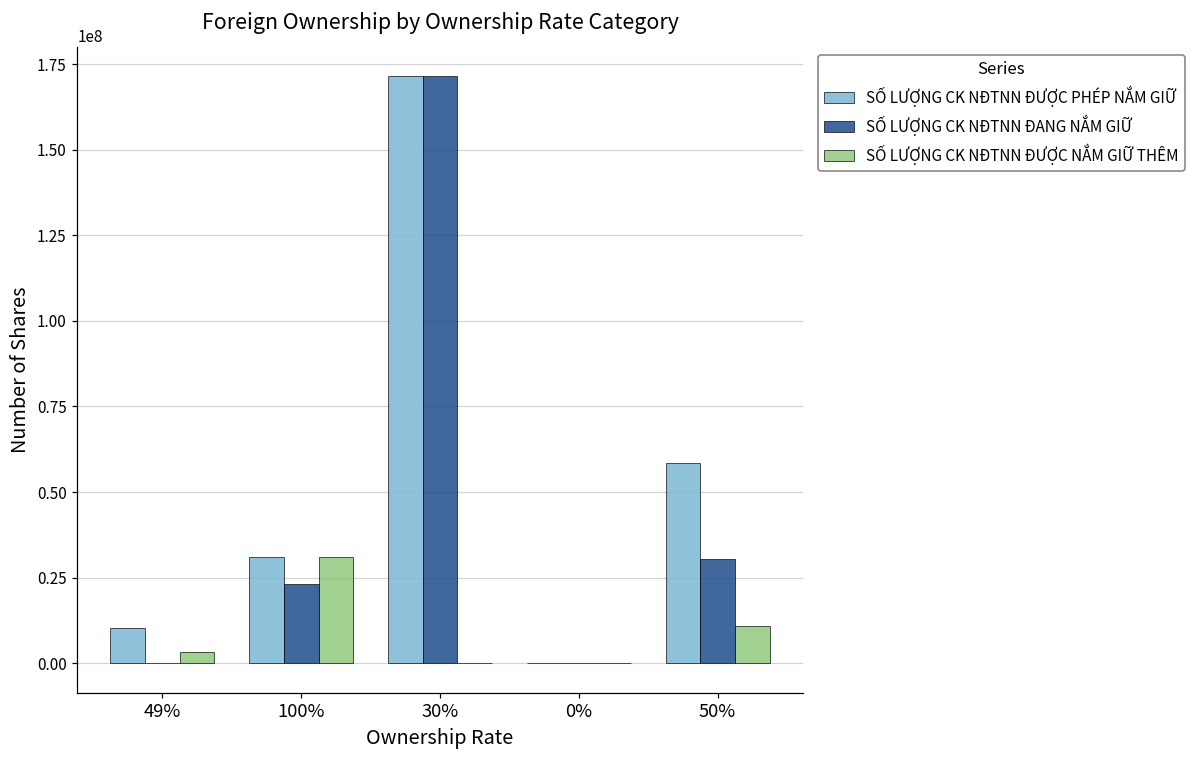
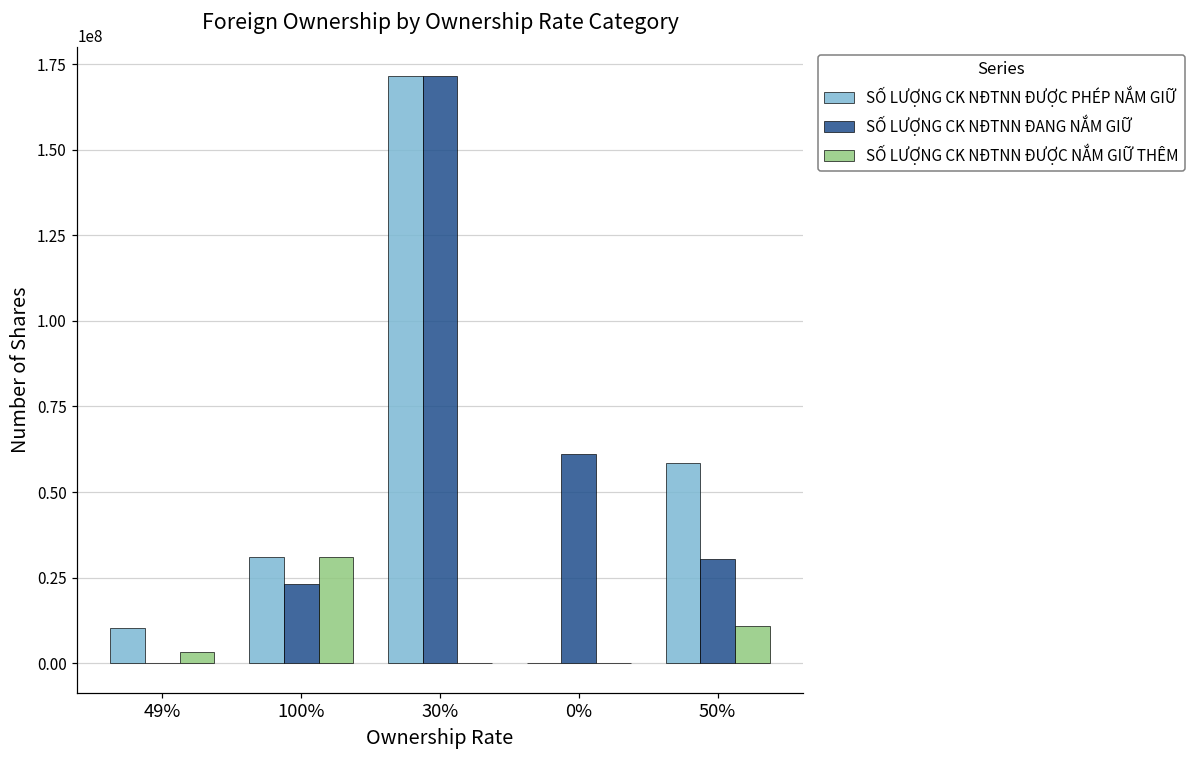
  {
    "SỐ LƯỢNG CK NĐTNN ĐƯỢC PHÉP NẮM GIỮ": {
      "49%": 10000000,
      "100%": 31000000,
      "30%": 171000000,
      "0%": 0,
      "50%": 59000000
    },
    "SỐ LƯỢNG CK NĐTNN ĐANG NẮM GIỮ": {
      "49%": 0,
      "100%": 23000000,
      "30%": 171000000,
-     "0%": 0,
+     "0%": 61000000,
      "50%": 30000000
    },
    "SỐ LƯỢNG CK NĐTNN ĐƯỢC NẮM GIỮ THÊM": {
      "49%": 3000000,
      "100%": 31000000,
      "50%": 11000000
    }
  }
